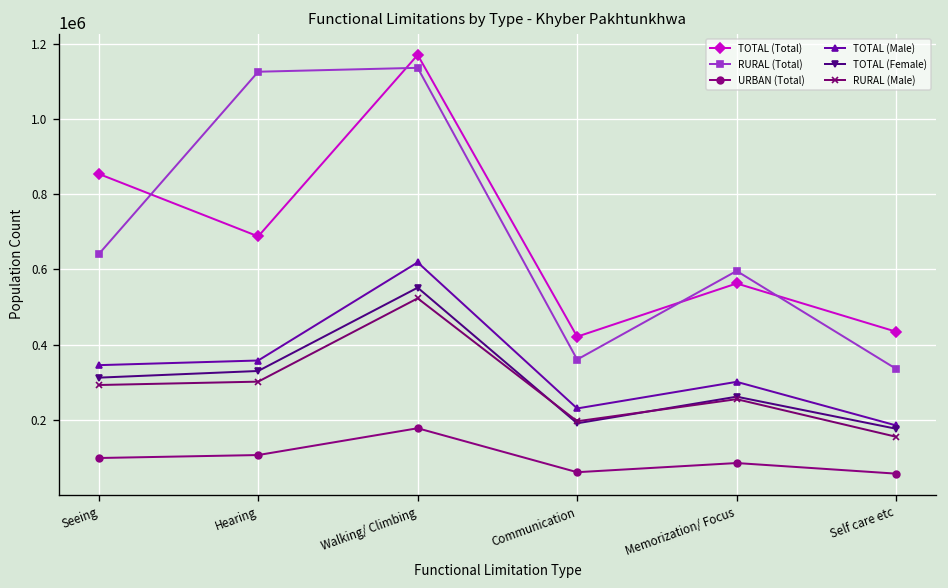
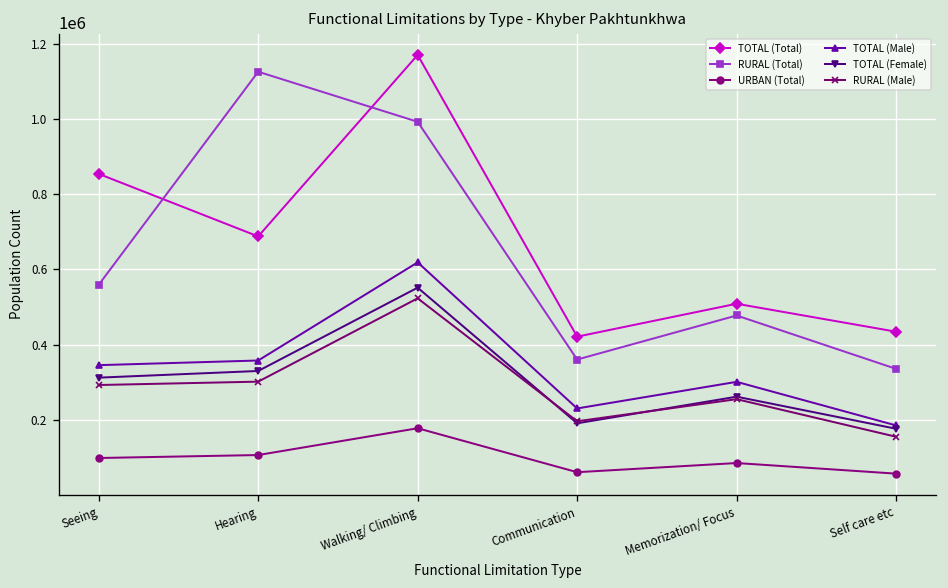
  {
    "TOTAL (Total)": {
      "Seeing": 850000,
      "Hearing": 690000,
      "Walking/ Climbing": 1170000,
      "Communication": 420000,
-     "Memorization/ Focus": 560000,
+     "Memorization/ Focus": 510000,
      "Self care etc": 430000
    },
    "RURAL (Total)": {
-     "Seeing": 640000,
+     "Seeing": 560000,
      "Hearing": 1130000,
-     "Walking/ Climbing": 1140000,
+     "Walking/ Climbing": 990000,
      "Communication": 360000,
-     "Memorization/ Focus": 600000,
+     "Memorization/ Focus": 480000,
      "Self care etc": 340000
    }
  }
